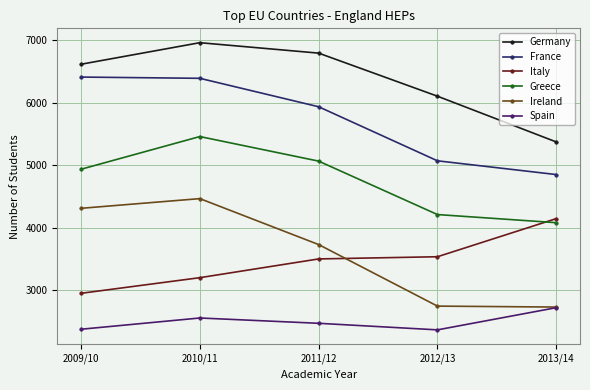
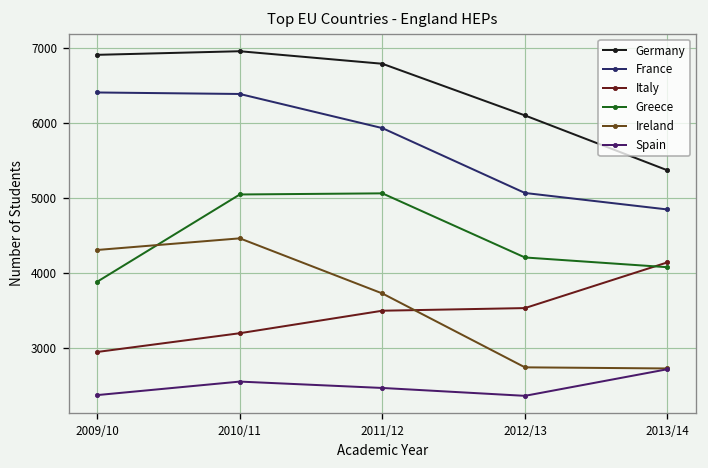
  {
    "Germany": {
-     "2009/10": 6600,
+     "2009/10": 6900,
      "2010/11": 7000,
      "2011/12": 6800,
      "2012/13": 6100,
      "2013/14": 5400
    },
    "Greece": {
-     "2009/10": 4900,
-     "2010/11": 5500,
+     "2009/10": 3900,
+     "2010/11": 5100,
      "2011/12": 5100,
      "2012/13": 4200,
      "2013/14": 4100
    }
  }
